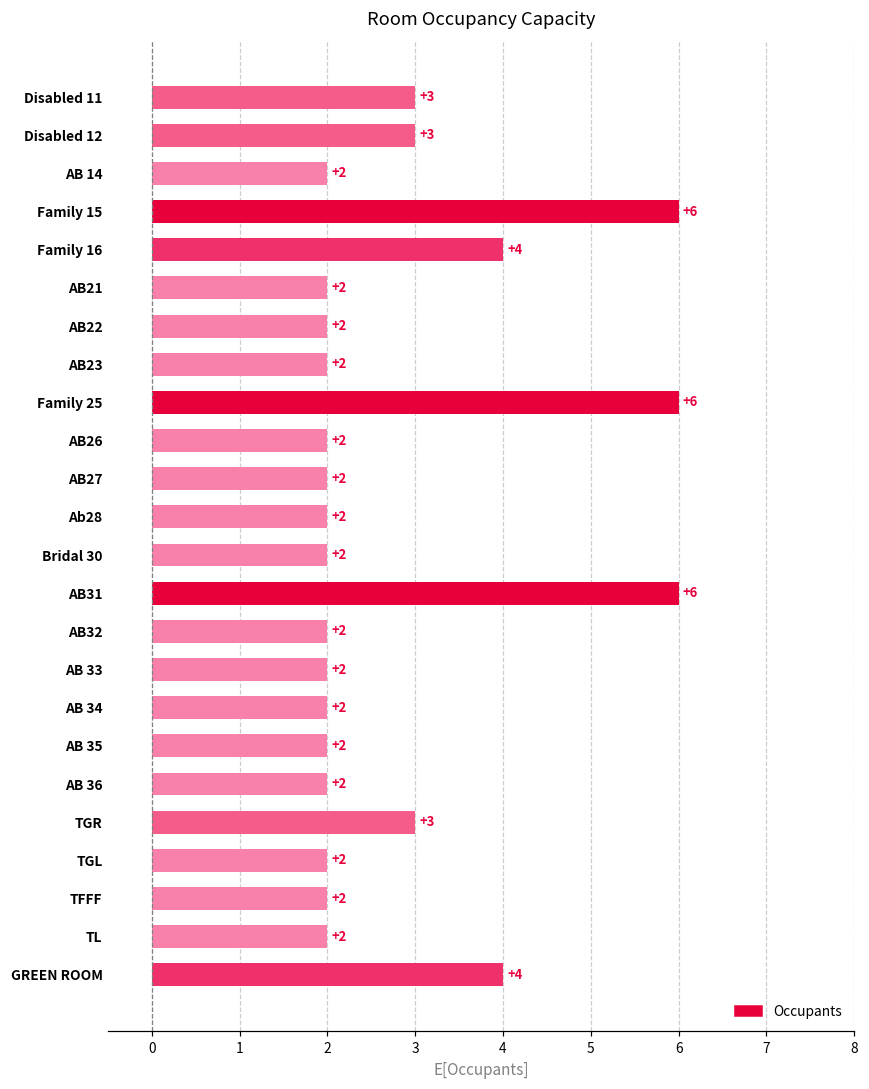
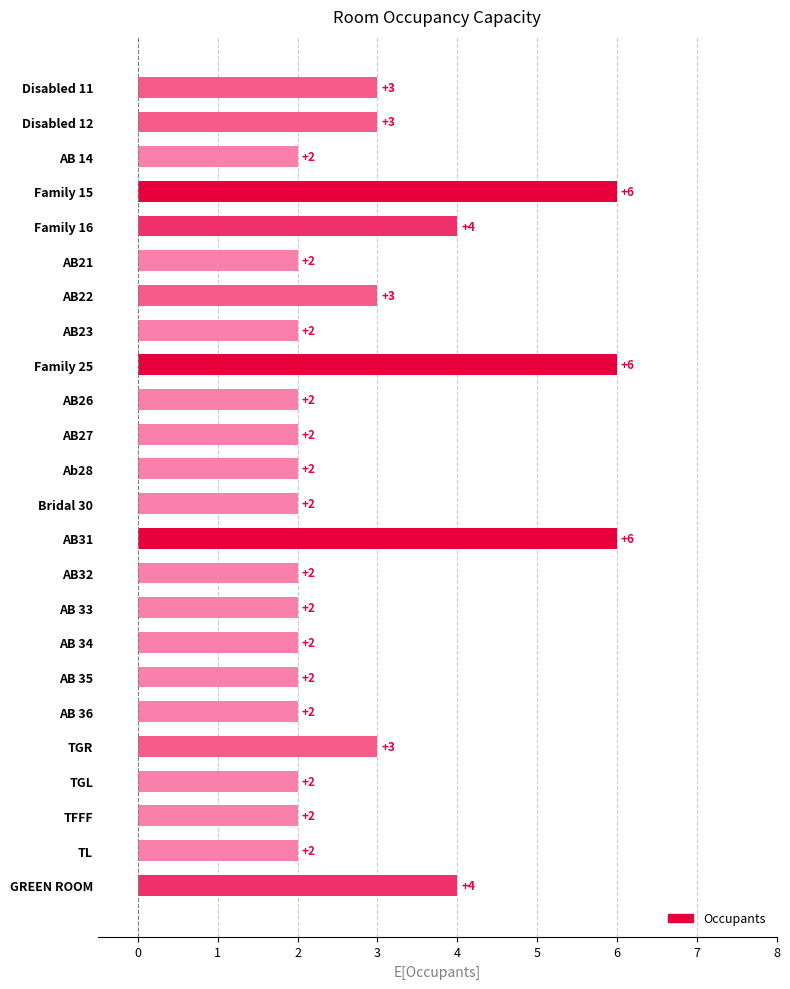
  {
    "Disabled 11": "+3",
    "Disabled 12": "+3",
    "AB 14": "+2",
    "Family 15": "+6",
    "Family 16": "+4",
    "AB21": "+2",
-   "AB22": "+2",
+   "AB22": "+3",
    "AB23": "+2",
    "Family 25": "+6",
    "AB26": "+2",
    "AB27": "+2",
    "Ab28": "+2",
    "Bridal 30": "+2",
    "AB31": "+6",
    "AB32": "+2",
    "AB 33": "+2",
    "AB 34": "+2",
    "AB 35": "+2",
    "AB 36": "+2",
    "TGR": "+3",
    "TGL": "+2",
    "TFFF": "+2",
    "TL": "+2",
    "GREEN ROOM": "+4"
  }
